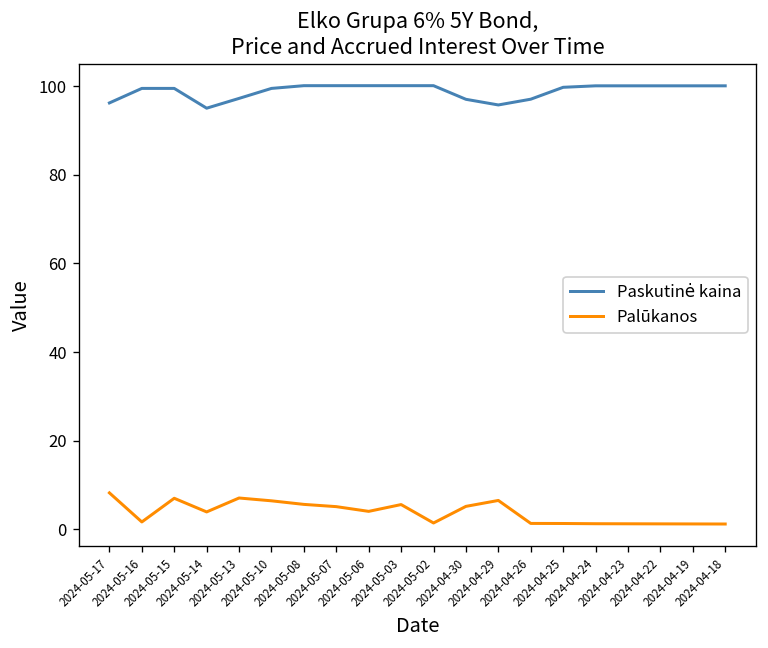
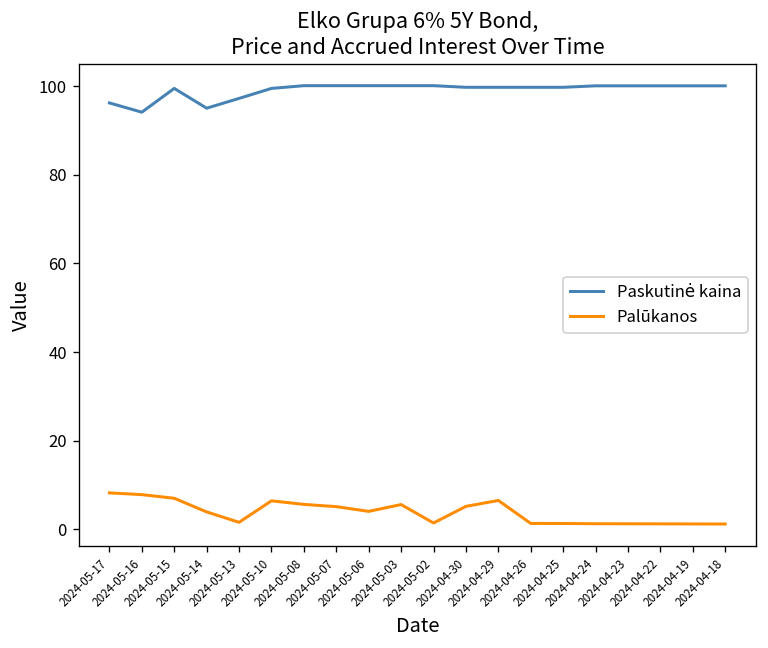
  {
    "Paskutinė kaina": {
      "2024-05-17": 96,
-     "2024-05-16": 100,
+     "2024-05-16": 94,
      "2024-05-15": 100,
      "2024-05-14": 95,
      "2024-05-13": 97,
      "2024-05-10": 100,
      "2024-05-08": 100,
      "2024-05-07": 100,
      "2024-05-06": 100,
      "2024-05-03": 100,
      "2024-05-02": 100,
-     "2024-04-30": 97,
-     "2024-04-29": 96,
-     "2024-04-26": 97,
+     "2024-04-30": 100,
+     "2024-04-29": 100,
+     "2024-04-26": 100,
      "2024-04-25": 100,
      "2024-04-24": 100,
      "2024-04-23": 100,
      "2024-04-22": 100,
      "2024-04-19": 100,
      "2024-04-18": 100
    },
    "Palūkanos": {
      "2024-05-17": 8,
-     "2024-05-16": 2,
+     "2024-05-16": 8,
      "2024-05-15": 7,
      "2024-05-14": 4,
-     "2024-05-13": 7,
+     "2024-05-13": 2,
      "2024-05-10": 6,
      "2024-05-08": 6,
      "2024-05-07": 5,
      "2024-05-06": 4,
      "2024-05-03": 6,
      "2024-05-02": 1,
      "2024-04-30": 5,
      "2024-04-29": 6,
      "2024-04-26": 1,
      "2024-04-25": 1,
      "2024-04-24": 1,
      "2024-04-23": 1,
      "2024-04-22": 1,
      "2024-04-19": 1,
      "2024-04-18": 1
    }
  }
